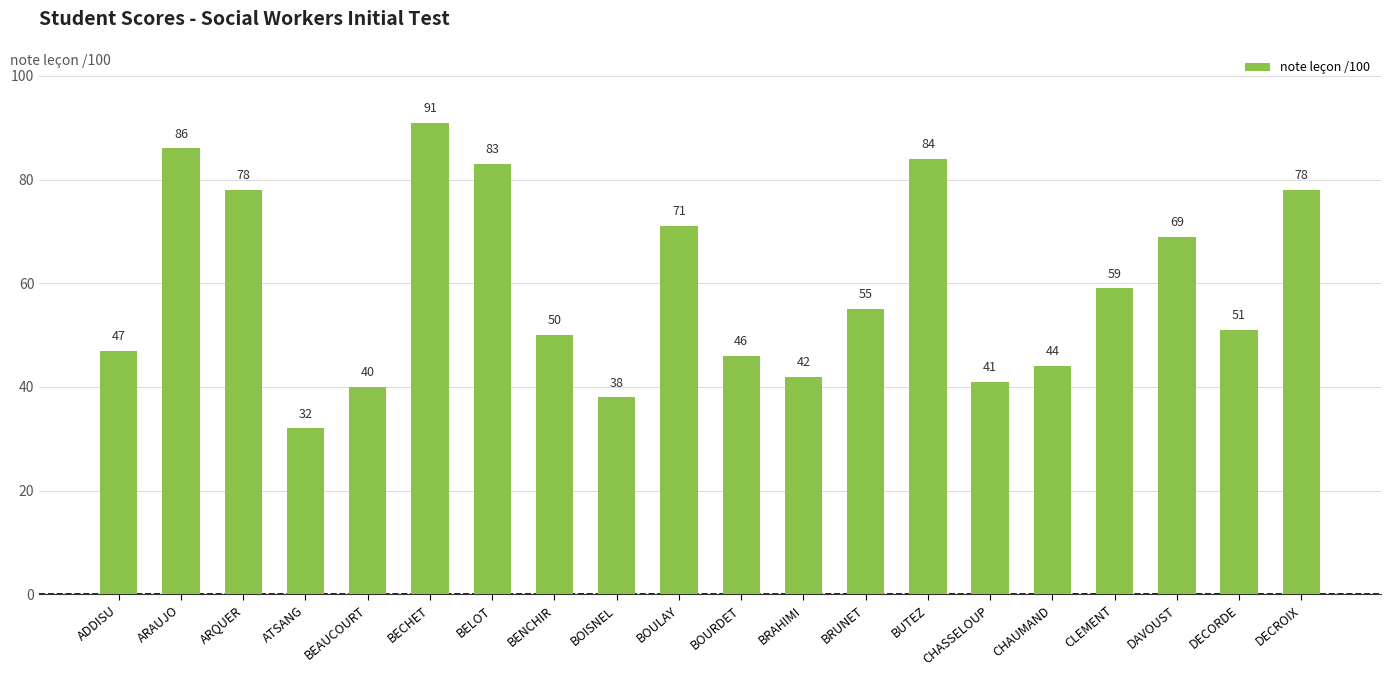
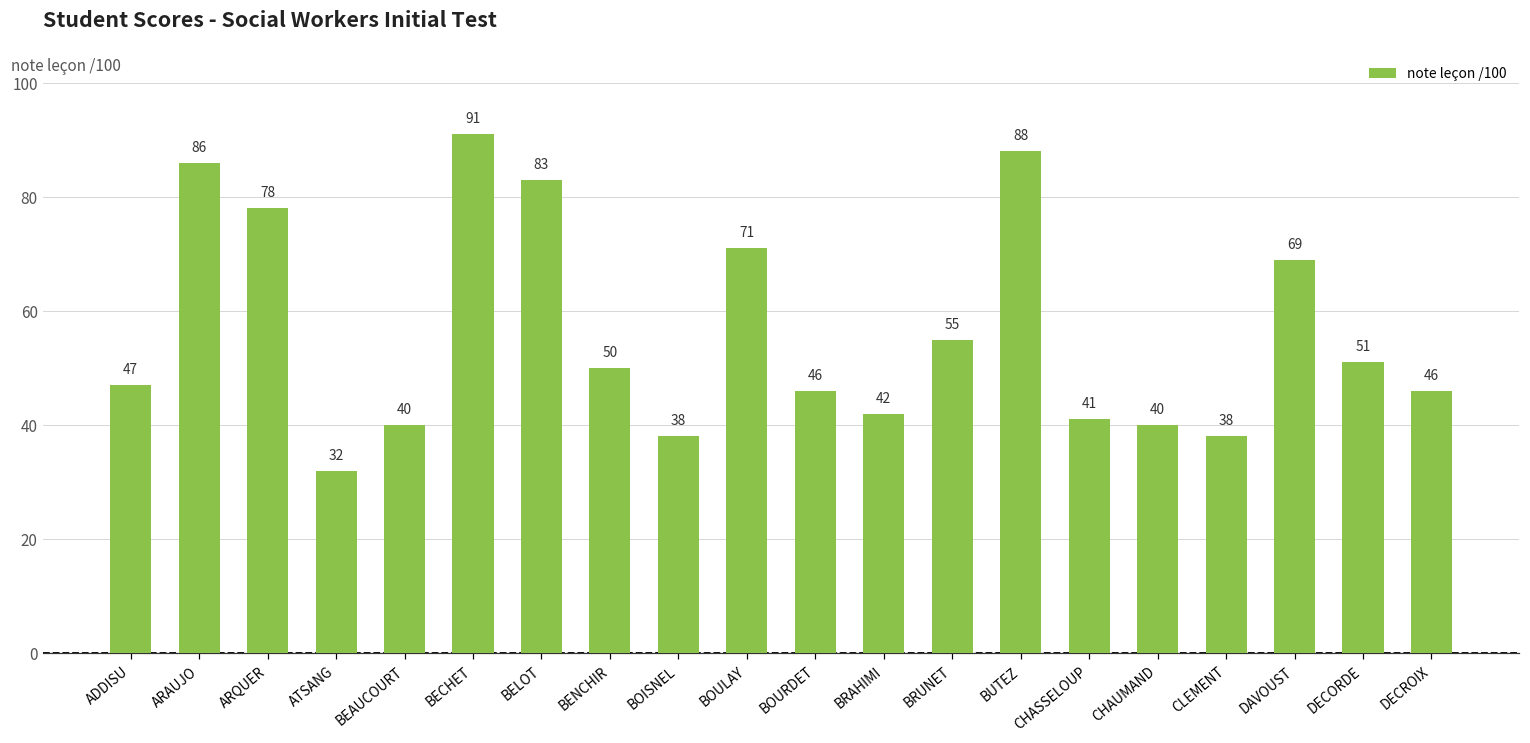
  {
    "ADDISU": 47,
    "ARAUJO": 86,
    "ARQUER": 78,
    "ATSANG": 32,
    "BEAUCOURT": 40,
    "BECHET": 91,
    "BELOT": 83,
    "BENCHIR": 50,
    "BOISNEL": 38,
    "BOULAY": 71,
    "BOURDET": 46,
    "BRAHIMI": 42,
    "BRUNET": 55,
-   "BUTEZ": 84,
+   "BUTEZ": 88,
    "CHASSELOUP": 41,
-   "CHAUMAND": 44,
-   "CLEMENT": 59,
+   "CHAUMAND": 40,
+   "CLEMENT": 38,
    "DAVOUST": 69,
    "DECORDE": 51,
-   "DECROIX": 78
+   "DECROIX": 46
  }
